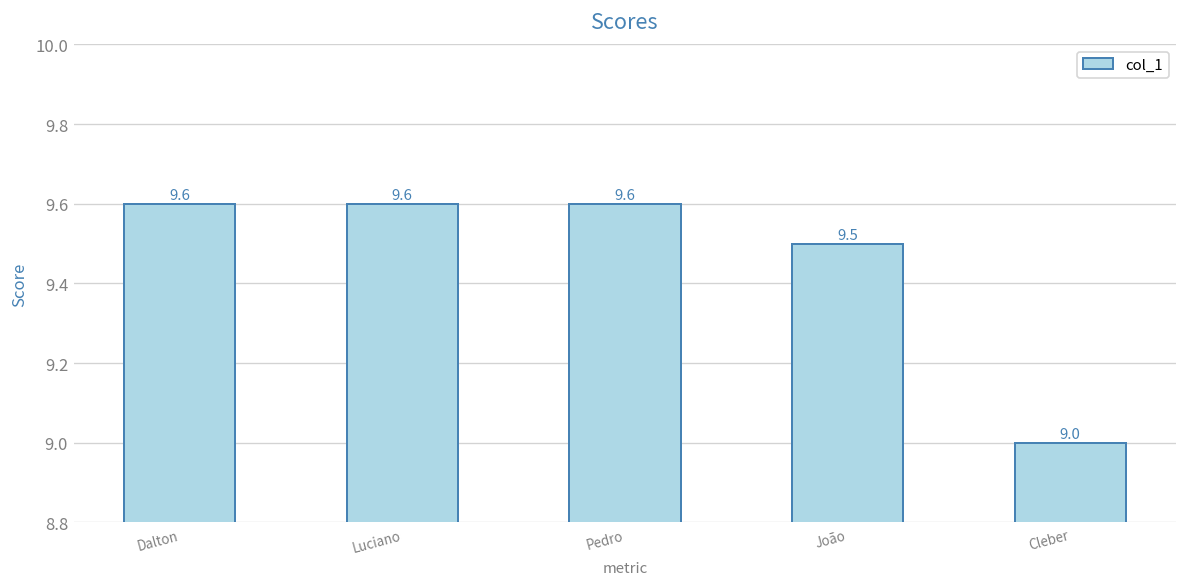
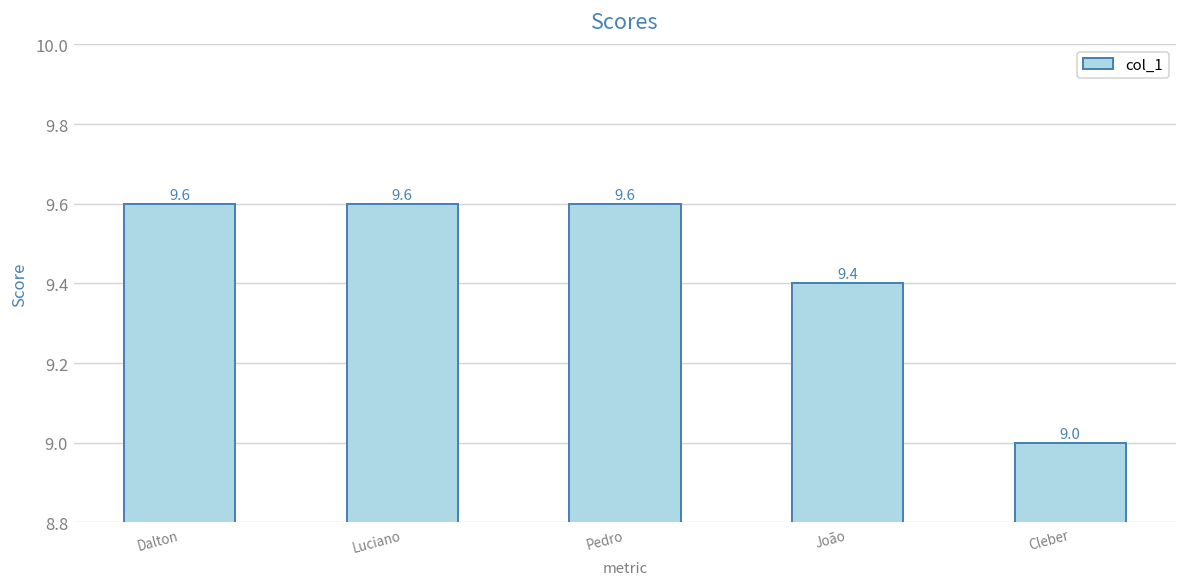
  {
    "Dalton": 9.6,
    "Luciano": 9.6,
    "Pedro": 9.6,
-   "João": 9.5,
+   "João": 9.4,
    "Cleber": 9.0
  }
